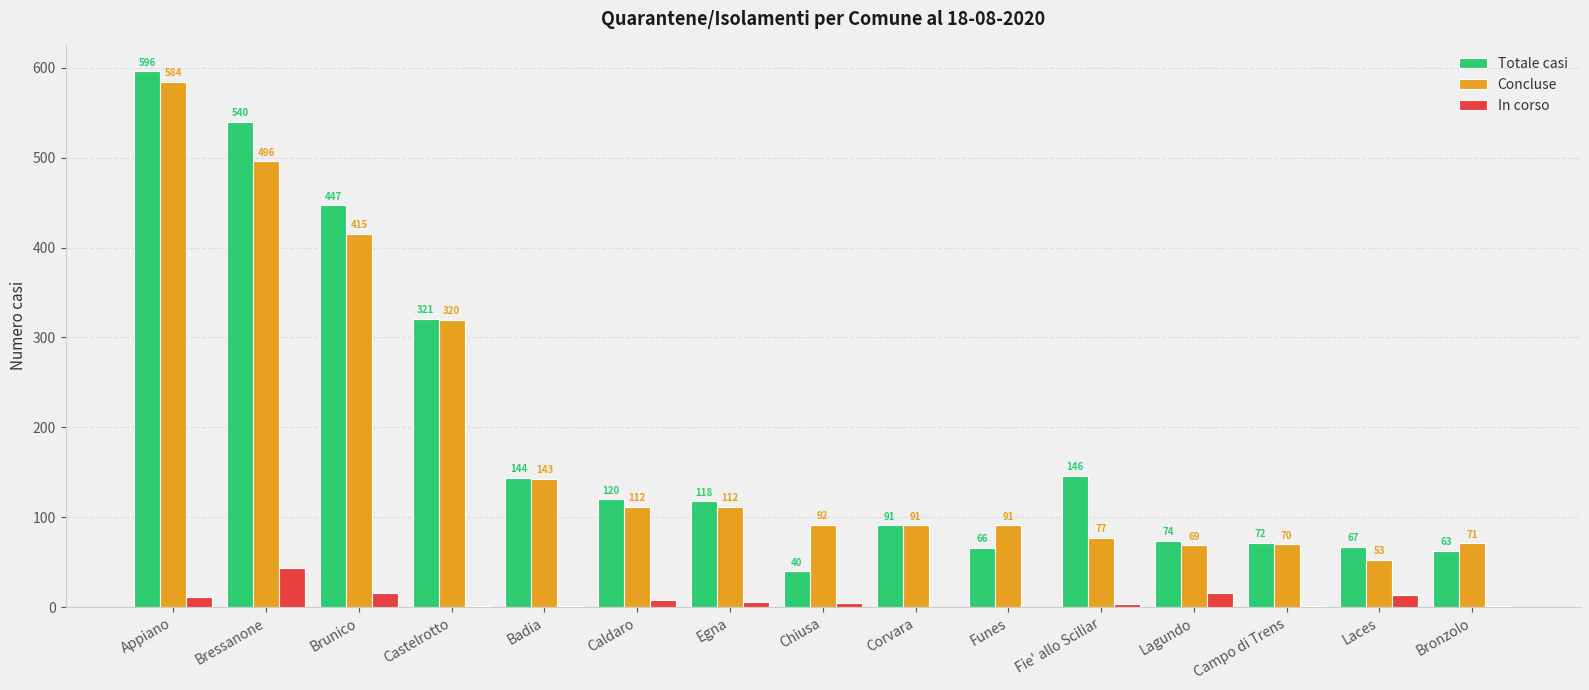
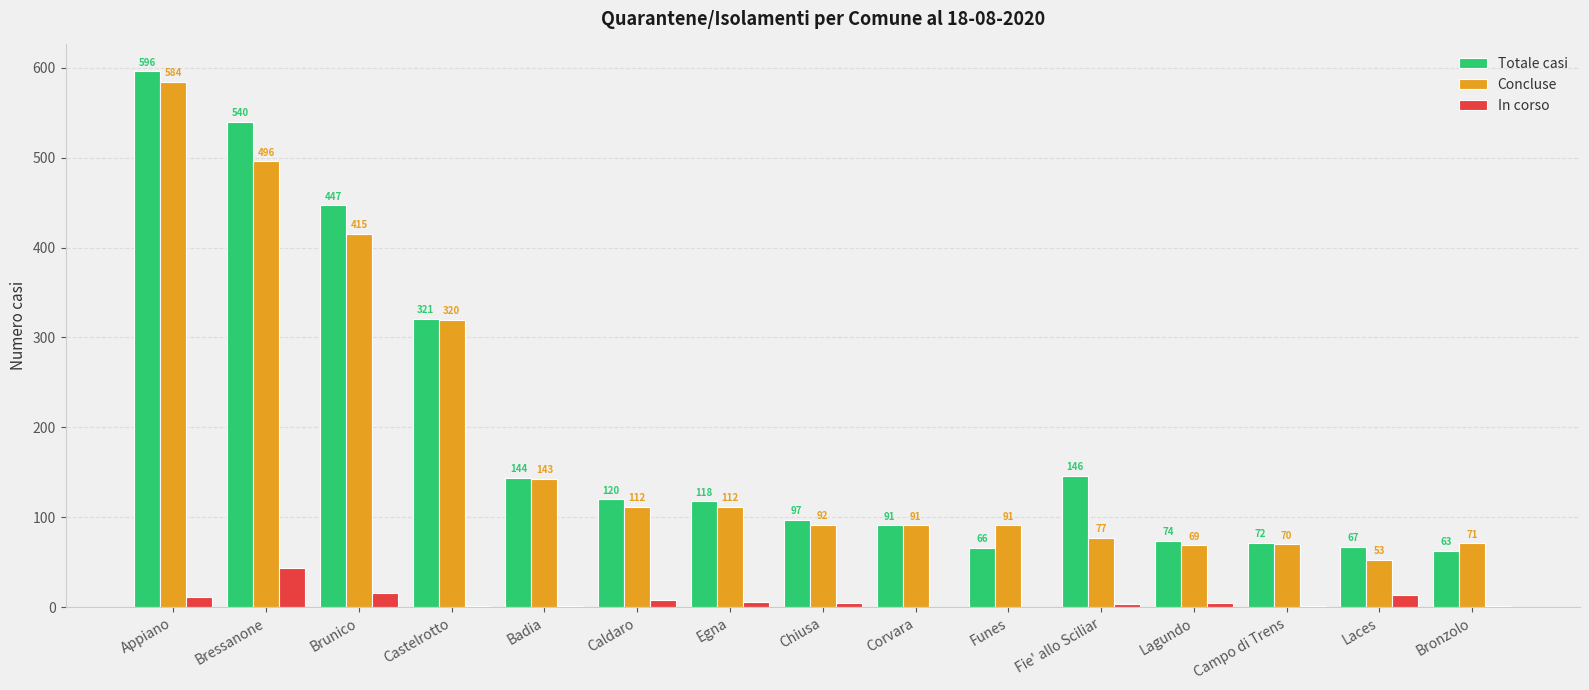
  {
    "Totale casi": {
      "Appiano": 596,
      "Bressanone": 540,
      "Brunico": 447,
      "Castelrotto": 321,
      "Badia": 144,
      "Caldaro": 120,
      "Egna": 118,
-     "Chiusa": 40,
+     "Chiusa": 97,
      "Corvara": 91,
      "Funes": 66,
      "Fie' allo Sciliar": 146,
      "Lagundo": 74,
      "Campo di Trens": 72,
      "Laces": 67,
      "Bronzolo": 63
    },
    "Concluse": {
      "Appiano": 584,
      "Bressanone": 496,
      "Brunico": 415,
      "Castelrotto": 320,
      "Badia": 143,
      "Caldaro": 112,
      "Egna": 112,
      "Chiusa": 92,
      "Corvara": 91,
      "Funes": 91,
      "Fie' allo Sciliar": 77,
      "Lagundo": 69,
      "Campo di Trens": 70,
      "Laces": 53,
      "Bronzolo": 71
    },
    "In corso": {
      "Appiano": 10,
      "Bressanone": 40,
      "Brunico": 20,
      "Caldaro": 10,
      "Egna": 10,
      "Chiusa": 10,
      "Corvara": 0,
      "Funes": 0,
      "Fie' allo Sciliar": 0,
-     "Lagundo": 20,
+     "Lagundo": 10,
      "Laces": 10
    }
  }
